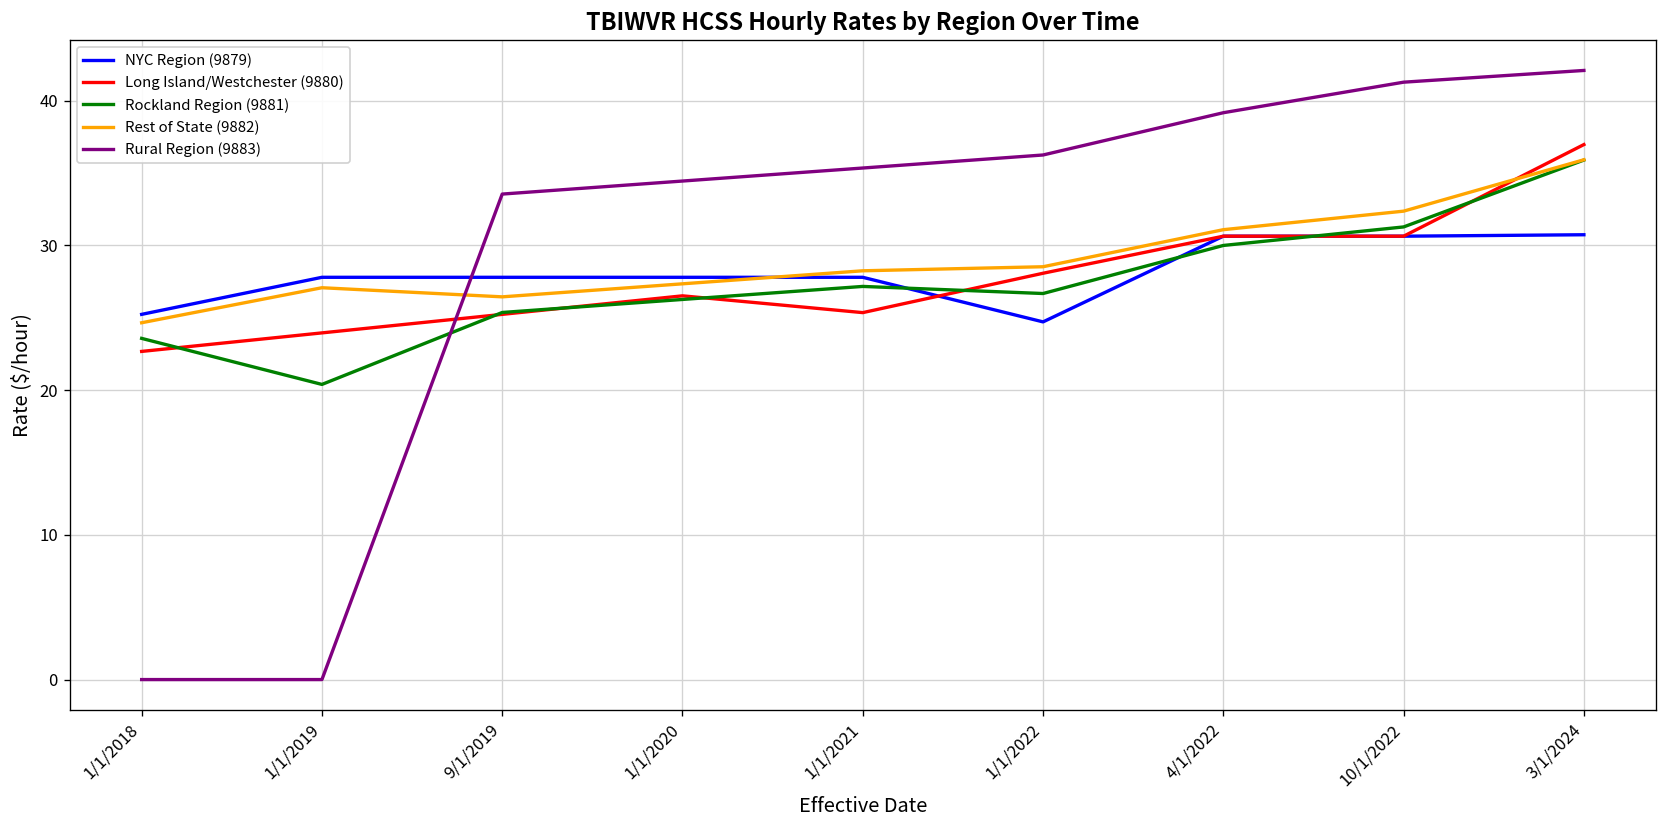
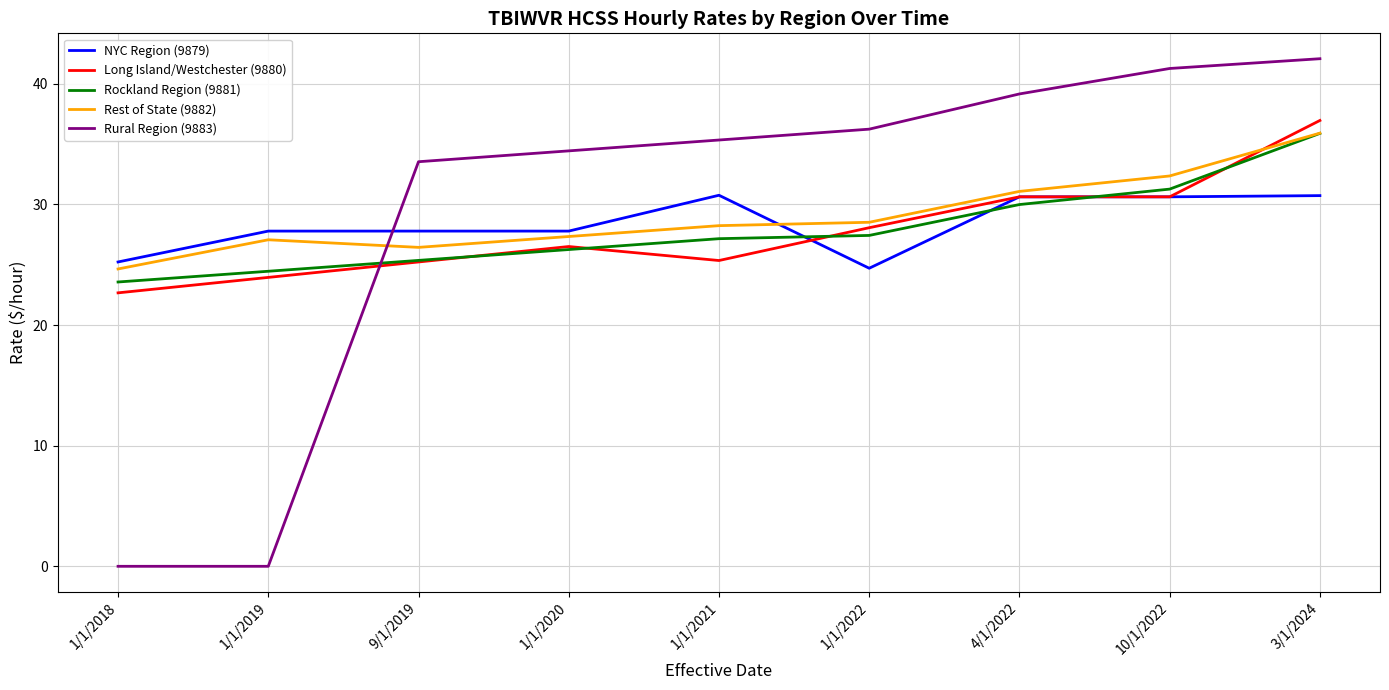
  {
    "NYC Region (9879)": {
      "1/1/2018": 25.2,
      "1/1/2019": 27.8,
      "9/1/2019": 27.8,
      "1/1/2020": 27.8,
-     "1/1/2021": 27.8,
+     "1/1/2021": 30.8,
      "1/1/2022": 24.7,
      "3/1/2024": 30.7
    },
    "Long Island/Westchester (9880)": {
      "1/1/2018": 22.7,
      "1/1/2019": 24.0,
      "1/1/2020": 26.5,
      "1/1/2021": 25.4,
      "1/1/2022": 28.1,
      "3/1/2024": 37.0
    },
    "Rockland Region (9881)": {
      "1/1/2018": 23.6,
-     "1/1/2019": 20.4,
+     "1/1/2019": 24.5,
      "1/1/2020": 26.3,
      "1/1/2021": 27.2,
-     "1/1/2022": 26.7,
+     "1/1/2022": 27.4,
      "4/1/2022": 30.0,
      "10/1/2022": 31.3
    },
    "Rest of State (9882)": {
      "1/1/2018": 24.7,
      "1/1/2019": 27.1,
      "9/1/2019": 26.4,
      "1/1/2020": 27.3,
      "1/1/2021": 28.2,
      "1/1/2022": 28.5,
      "4/1/2022": 31.1,
      "10/1/2022": 32.4
    },
    "Rural Region (9883)": {
      "1/1/2018": 0.0,
      "1/1/2019": 0.0,
      "9/1/2019": 33.5,
      "1/1/2020": 34.4,
      "1/1/2021": 35.3,
      "1/1/2022": 36.2,
      "4/1/2022": 39.2,
      "10/1/2022": 41.3,
      "3/1/2024": 42.1
    }
  }
